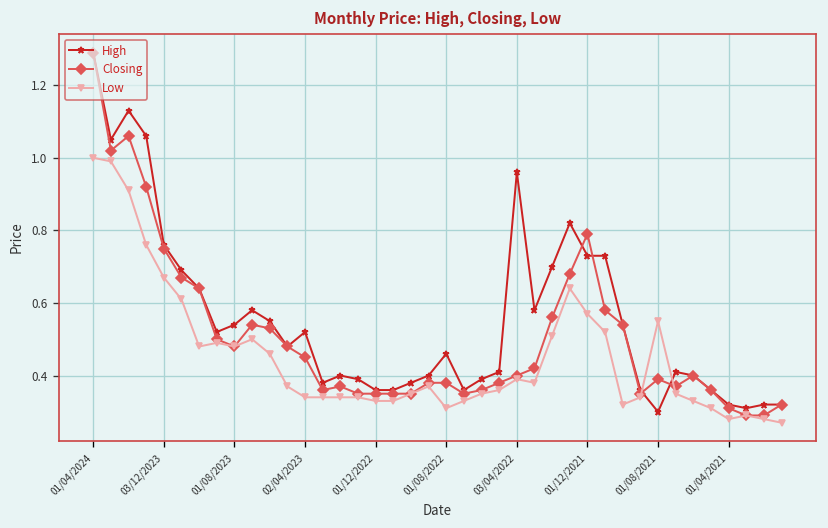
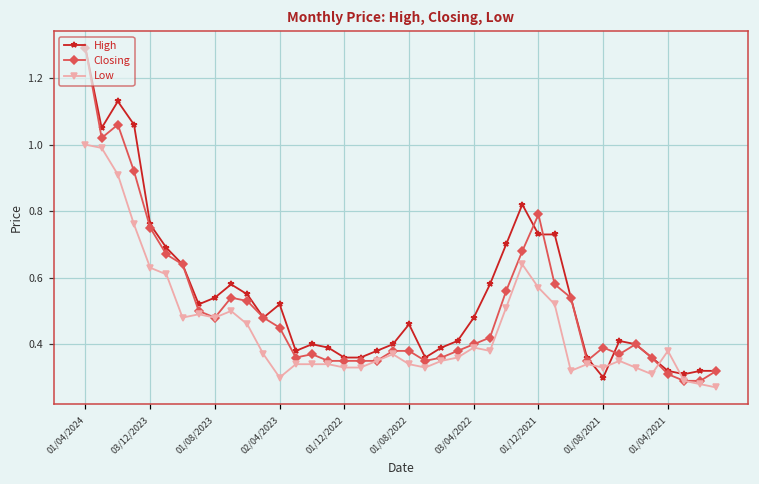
  {
    "High": {
      "03/12/2023": 0.76,
      "01/08/2023": 0.54,
      "02/04/2023": 0.52,
      "01/12/2022": 0.36,
      "01/08/2022": 0.46,
-     "03/04/2022": 0.96,
+     "03/04/2022": 0.48,
      "01/12/2021": 0.73,
      "01/08/2021": 0.30,
      "01/04/2021": 0.32
    },
    "Closing": {
      "03/12/2023": 0.75,
      "02/04/2023": 0.45,
      "01/12/2022": 0.35,
      "01/08/2022": 0.38,
      "03/04/2022": 0.40,
      "01/12/2021": 0.79,
      "01/08/2021": 0.39,
      "01/04/2021": 0.31
    },
    "Low": {
      "01/04/2024": 1.00,
-     "03/12/2023": 0.67,
-     "02/04/2023": 0.34,
+     "03/12/2023": 0.63,
+     "02/04/2023": 0.30,
      "01/12/2022": 0.33,
-     "01/08/2022": 0.31,
+     "01/08/2022": 0.34,
      "03/04/2022": 0.39,
      "01/12/2021": 0.57,
-     "01/08/2021": 0.55,
-     "01/04/2021": 0.28
+     "01/08/2021": 0.33,
+     "01/04/2021": 0.38
    }
  }
